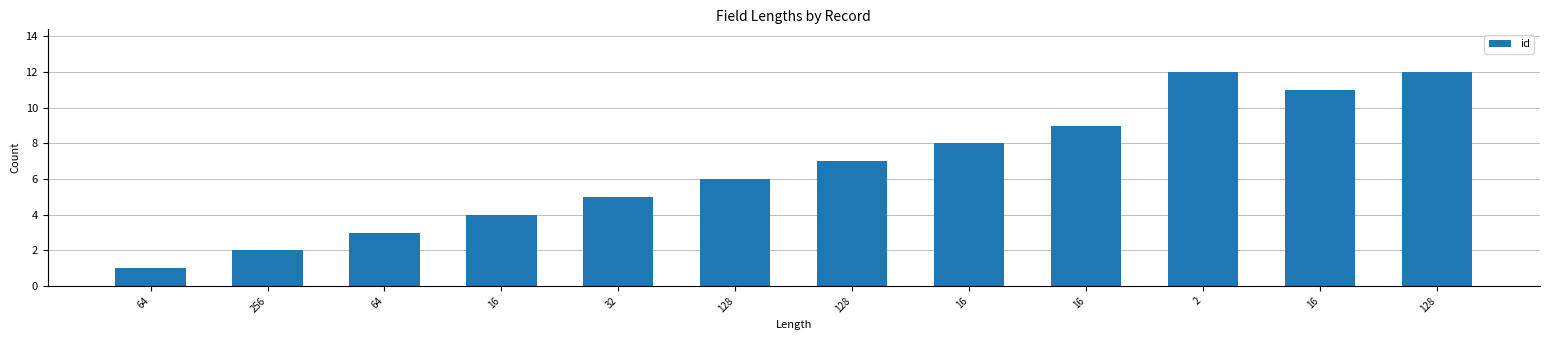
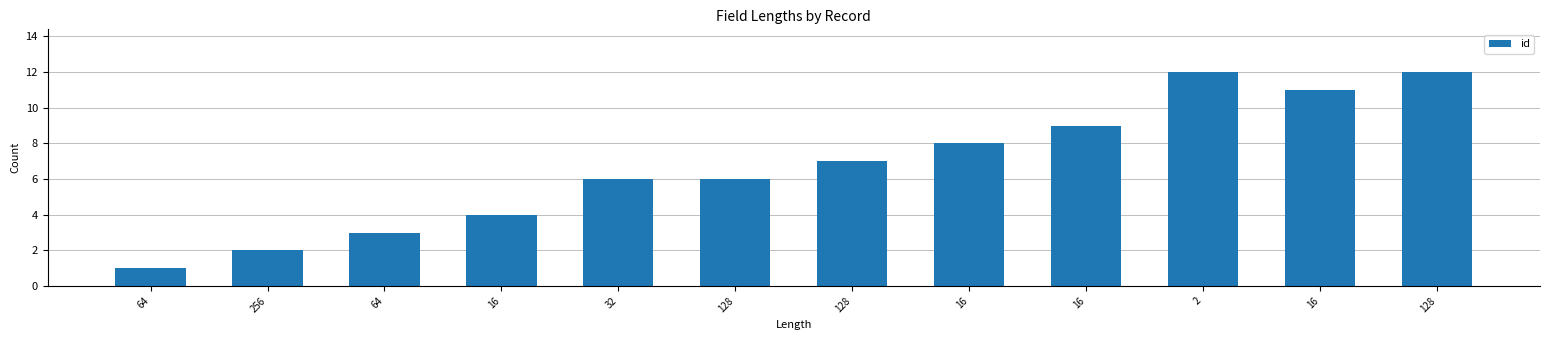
  {
    "256": 2,
-   "32": 5,
+   "32": 6,
    "2": 12
  }
